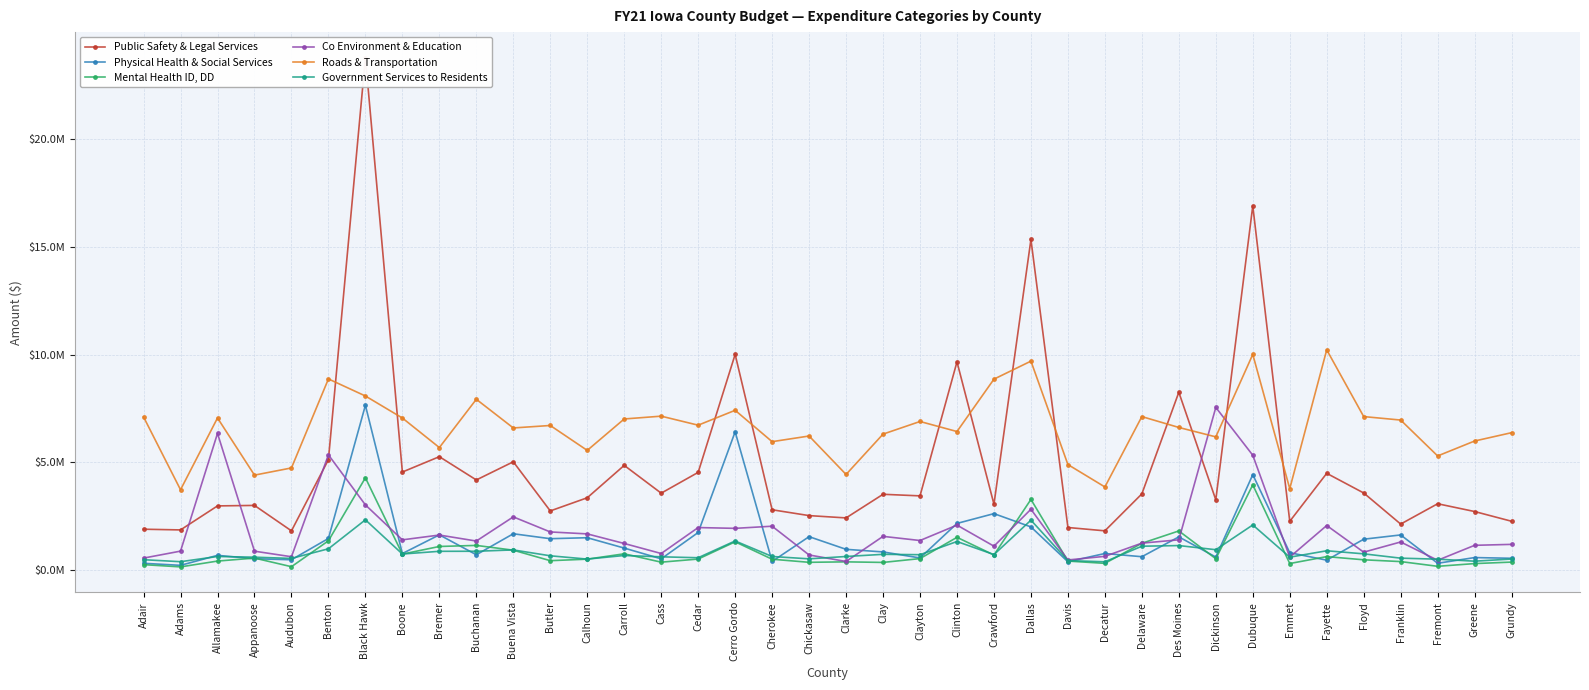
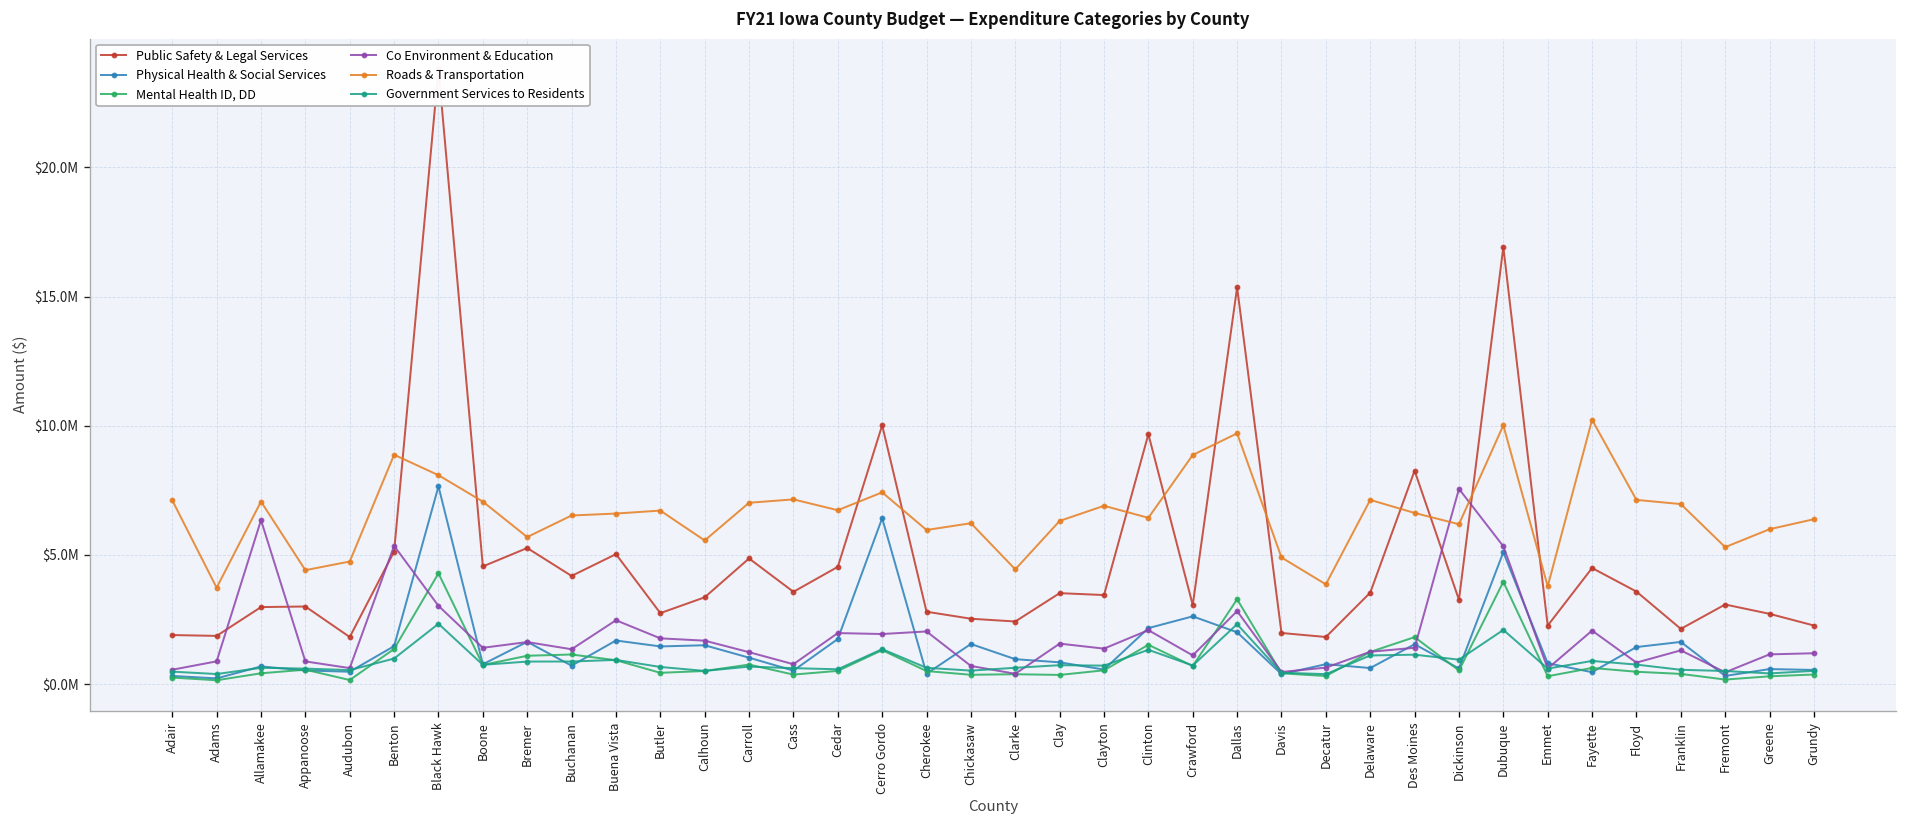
  {
    "Public Safety & Legal Services": {
      "Adair": "$1900000",
      "Adams": "$1900000",
      "Allamakee": "$3000000",
      "Appanoose": "$3000000",
      "Audubon": "$1800000",
      "Benton": "$5100000",
      "Boone": "$4600000",
      "Bremer": "$5300000",
      "Buchanan": "$4200000",
      "Buena Vista": "$5000000",
      "Butler": "$2700000",
      "Calhoun": "$3400000",
      "Carroll": "$4900000",
      "Cass": "$3600000",
      "Cedar": "$4500000",
      "Cerro Gordo": "$10000000",
      "Cherokee": "$2800000",
      "Chickasaw": "$2500000",
      "Clarke": "$2400000",
      "Clay": "$3500000",
      "Clayton": "$3400000",
      "Clinton": "$9700000",
      "Crawford": "$3100000",
      "Dallas": "$15400000",
      "Davis": "$2000000",
      "Decatur": "$1800000",
      "Delaware": "$3500000",
      "Des Moines": "$8300000",
      "Dickinson": "$3300000",
      "Dubuque": "$16900000",
      "Emmet": "$2300000",
      "Fayette": "$4500000",
      "Floyd": "$3600000",
      "Franklin": "$2100000",
      "Fremont": "$3100000",
      "Greene": "$2700000",
      "Grundy": "$2300000"
    },
    "Physical Health & Social Services": {
      "Black Hawk": "$7700000",
      "Buchanan": "$700000",
      "Buena Vista": "$1700000",
      "Butler": "$1500000",
      "Calhoun": "$1500000",
      "Carroll": "$1000000",
      "Cedar": "$1700000",
      "Cerro Gordo": "$6400000",
      "Chickasaw": "$1600000",
      "Clarke": "$1000000",
      "Crawford": "$2600000",
      "Dallas": "$2000000",
      "Decatur": "$800000",
      "Delaware": "$600000",
      "Des Moines": "$1500000",
-     "Dubuque": "$4400000",
+     "Dubuque": "$5100000",
      "Emmet": "$800000",
      "Fayette": "$500000",
      "Floyd": "$1400000",
      "Franklin": "$1600000",
      "Fremont": "$300000",
      "Greene": "$600000"
    },
    "Co Environment & Education": {
      "Adams": "$900000",
      "Allamakee": "$6300000",
      "Appanoose": "$900000",
      "Benton": "$5400000",
      "Black Hawk": "$3000000",
      "Boone": "$1400000",
      "Buchanan": "$1300000",
      "Buena Vista": "$2500000",
      "Butler": "$1800000",
      "Calhoun": "$1700000",
      "Carroll": "$1200000",
      "Cass": "$800000",
      "Cedar": "$2000000",
      "Cerro Gordo": "$1900000",
      "Cherokee": "$2000000",
      "Chickasaw": "$700000",
      "Clay": "$1600000",
      "Clayton": "$1400000",
      "Crawford": "$1100000",
      "Dallas": "$2800000",
      "Decatur": "$600000",
      "Des Moines": "$1400000",
      "Dickinson": "$7600000",
      "Dubuque": "$5300000",
      "Fayette": "$2100000",
      "Franklin": "$1300000",
      "Greene": "$1100000",
      "Grundy": "$1200000"
    },
    "Roads & Transportation": {
      "Adair": "$7100000",
      "Adams": "$3700000",
      "Allamakee": "$7100000",
      "Appanoose": "$4400000",
      "Audubon": "$4700000",
      "Benton": "$8900000",
      "Black Hawk": "$8100000",
      "Boone": "$7100000",
      "Bremer": "$5700000",
-     "Buchanan": "$7900000",
+     "Buchanan": "$6500000",
      "Buena Vista": "$6600000",
      "Butler": "$6700000",
      "Calhoun": "$5600000",
      "Carroll": "$7000000",
      "Cass": "$7100000",
      "Cedar": "$6700000",
      "Cerro Gordo": "$7400000",
      "Cherokee": "$6000000",
      "Chickasaw": "$6200000",
      "Clarke": "$4400000",
      "Clay": "$6300000",
      "Clayton": "$6900000",
      "Clinton": "$6400000",
      "Crawford": "$8900000",
      "Dallas": "$9700000",
      "Davis": "$4900000",
      "Decatur": "$3900000",
      "Delaware": "$7100000",
      "Des Moines": "$6600000",
      "Dickinson": "$6200000",
      "Dubuque": "$10000000",
      "Emmet": "$3800000",
      "Fayette": "$10200000",
      "Floyd": "$7100000",
      "Franklin": "$7000000",
      "Fremont": "$5300000",
      "Greene": "$6000000",
      "Grundy": "$6400000"
    }
  }
